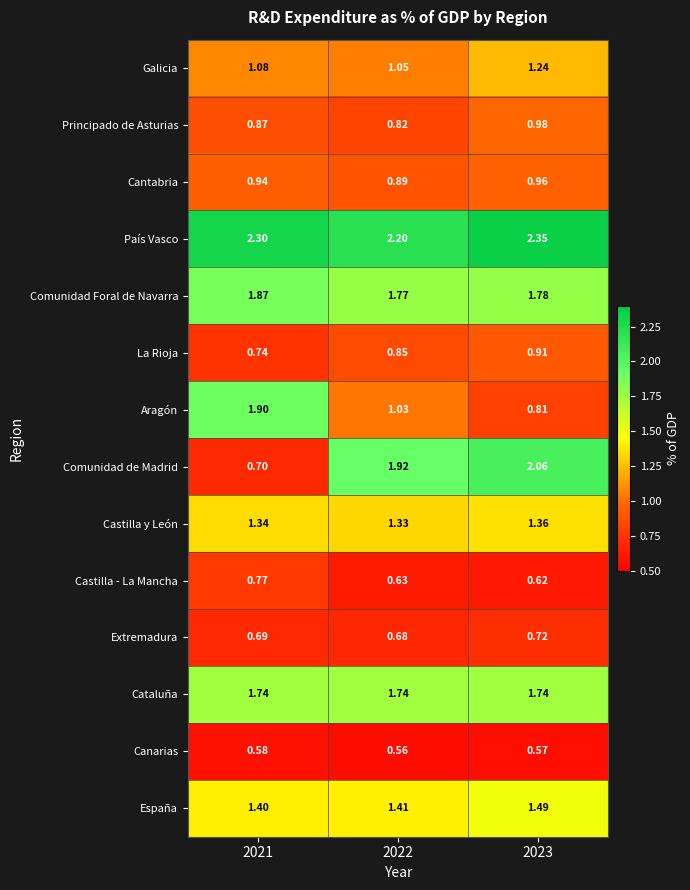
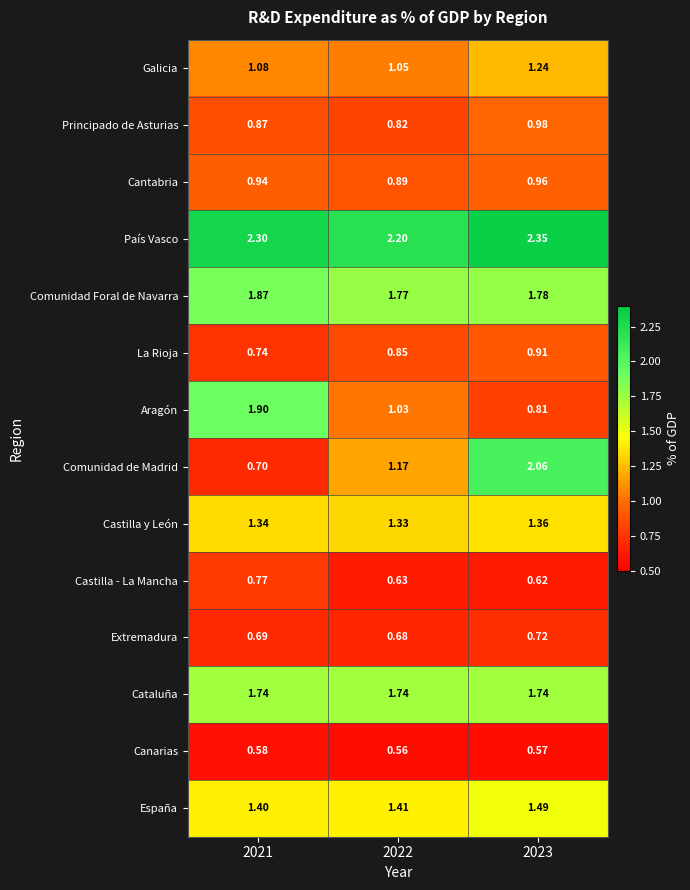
  {
    "Galicia": {
      "2021": 1.08,
      "2022": 1.05,
      "2023": 1.24
    },
    "Principado de Asturias": {
      "2021": 0.87,
      "2022": 0.82,
      "2023": 0.98
    },
    "Cantabria": {
      "2021": 0.94,
      "2022": 0.89,
      "2023": 0.96
    },
    "País Vasco": {
      "2021": 2.30,
      "2022": 2.20,
      "2023": 2.35
    },
    "Comunidad Foral de Navarra": {
      "2021": 1.87,
      "2022": 1.77,
      "2023": 1.78
    },
    "La Rioja": {
      "2021": 0.74,
      "2022": 0.85,
      "2023": 0.91
    },
    "Aragón": {
      "2021": 1.90,
      "2022": 1.03,
      "2023": 0.81
    },
    "Comunidad de Madrid": {
      "2021": 0.70,
-     "2022": 1.92,
+     "2022": 1.17,
      "2023": 2.06
    },
    "Castilla y León": {
      "2021": 1.34,
      "2022": 1.33,
      "2023": 1.36
    },
    "Castilla - La Mancha": {
      "2021": 0.77,
      "2022": 0.63,
      "2023": 0.62
    },
    "Extremadura": {
      "2021": 0.69,
      "2022": 0.68,
      "2023": 0.72
    },
    "Cataluña": {
      "2021": 1.74,
      "2022": 1.74,
      "2023": 1.74
    },
    "Canarias": {
      "2021": 0.58,
      "2022": 0.56,
      "2023": 0.57
    },
    "España": {
      "2021": 1.40,
      "2022": 1.41,
      "2023": 1.49
    }
  }
